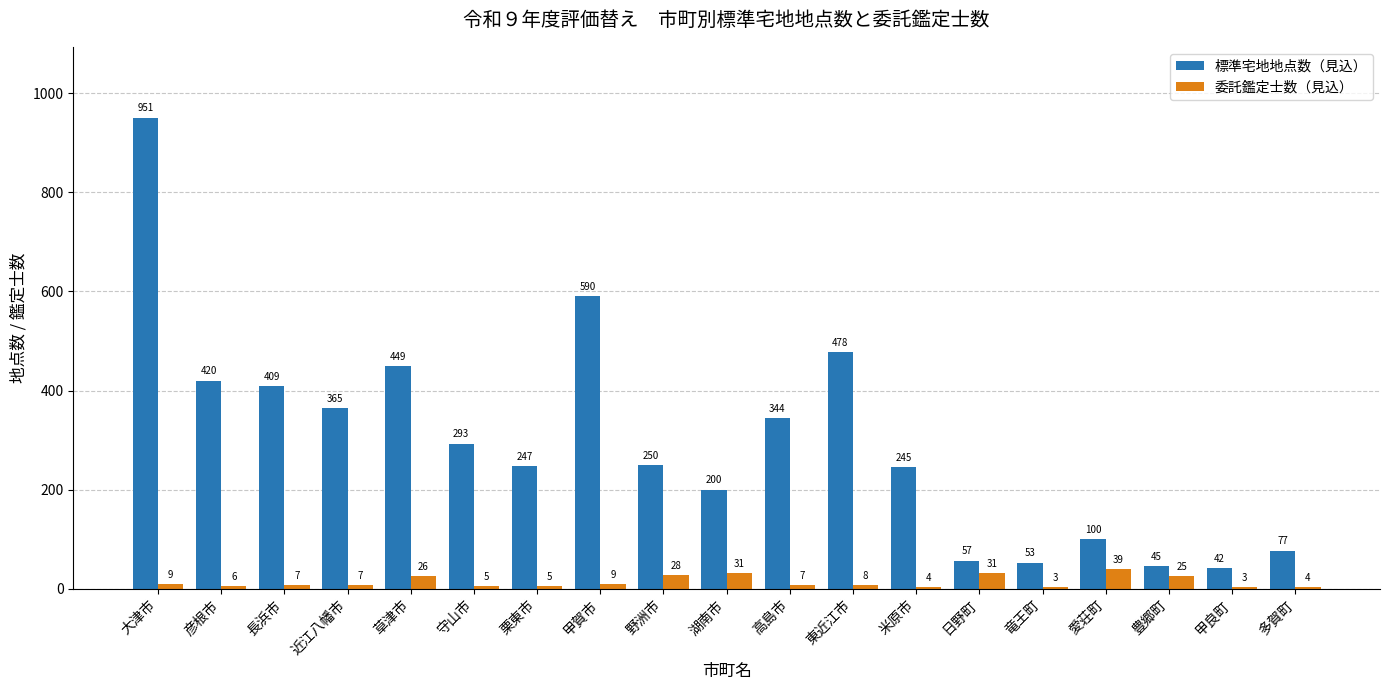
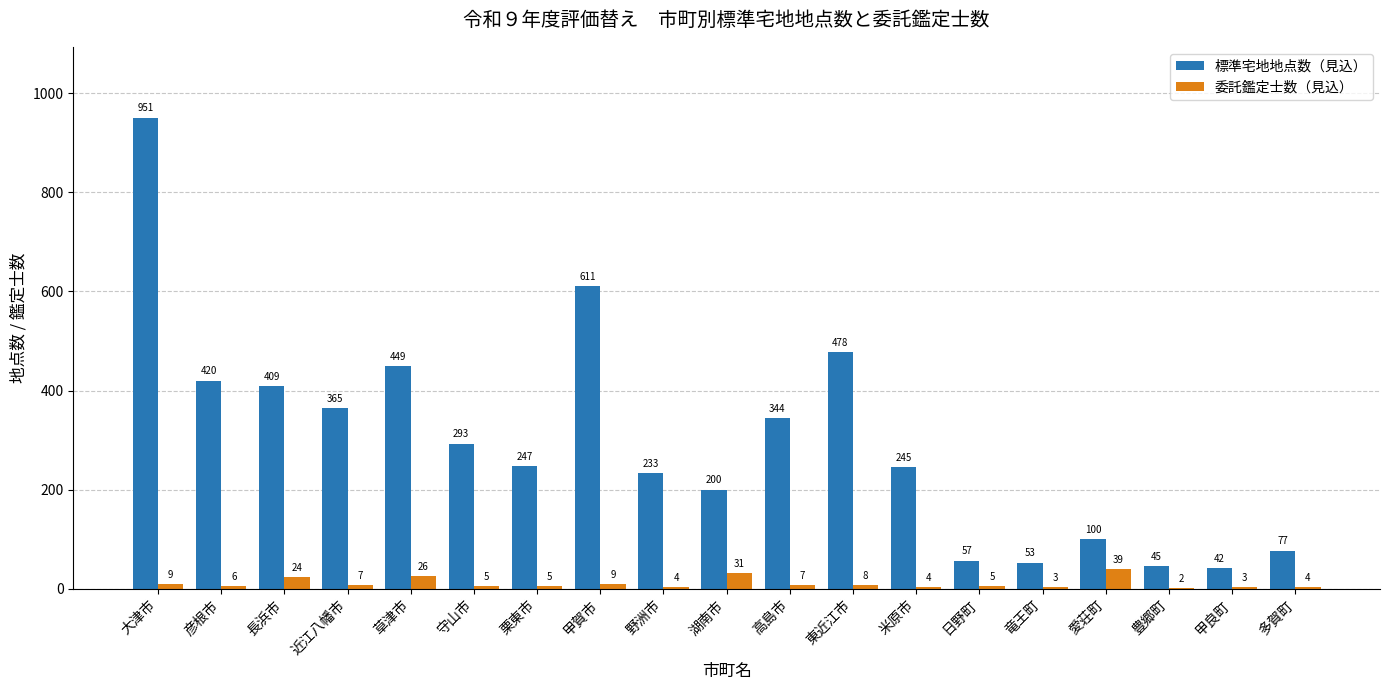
  {
    "標準宅地地点数（見込）": {
      "大津市": 951,
      "彦根市": 420,
      "長浜市": 409,
      "近江八幡市": 365,
      "草津市": 449,
      "守山市": 293,
      "栗東市": 247,
-     "甲賀市": 590,
-     "野洲市": 250,
+     "甲賀市": 611,
+     "野洲市": 233,
      "湖南市": 200,
      "高島市": 344,
      "東近江市": 478,
      "米原市": 245,
      "日野町": 57,
      "竜王町": 53,
      "愛荘町": 100,
      "豊郷町": 45,
      "甲良町": 42,
      "多賀町": 77
    },
    "委託鑑定士数（見込）": {
      "大津市": 9,
      "彦根市": 6,
-     "長浜市": 7,
+     "長浜市": 24,
      "近江八幡市": 7,
      "草津市": 26,
      "守山市": 5,
      "栗東市": 5,
      "甲賀市": 9,
-     "野洲市": 28,
+     "野洲市": 4,
      "湖南市": 31,
      "高島市": 7,
      "東近江市": 8,
      "米原市": 4,
-     "日野町": 31,
+     "日野町": 5,
      "竜王町": 3,
      "愛荘町": 39,
-     "豊郷町": 25,
+     "豊郷町": 2,
      "甲良町": 3,
      "多賀町": 4
    }
  }
